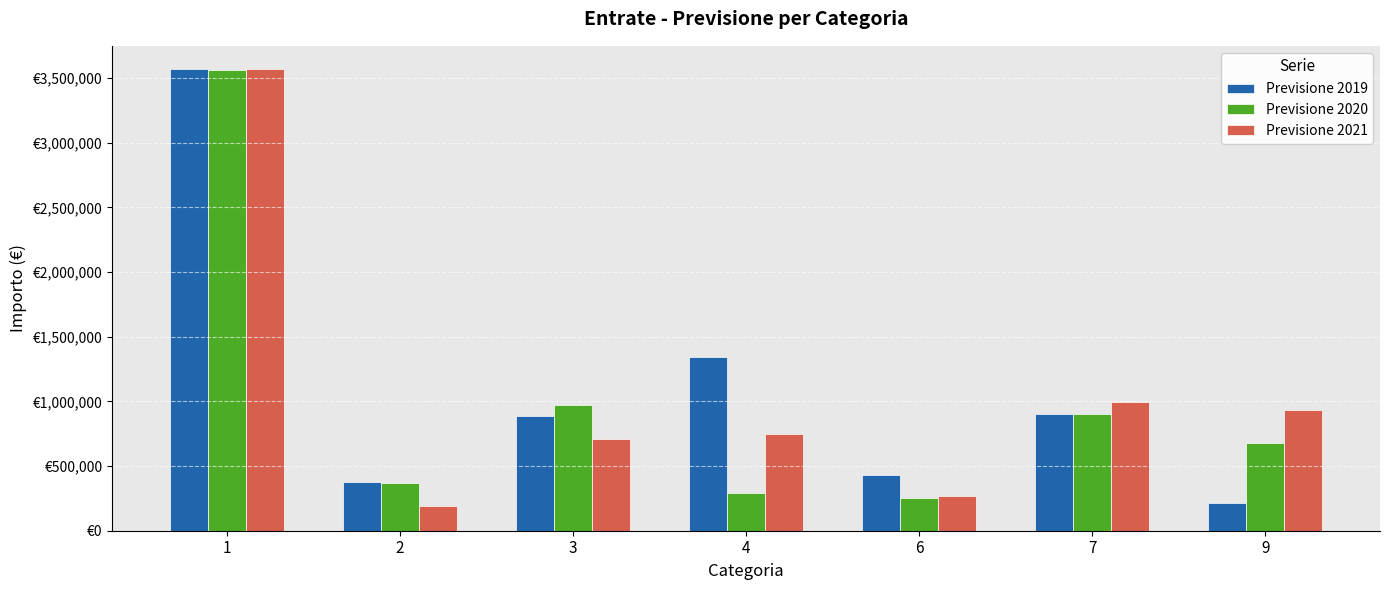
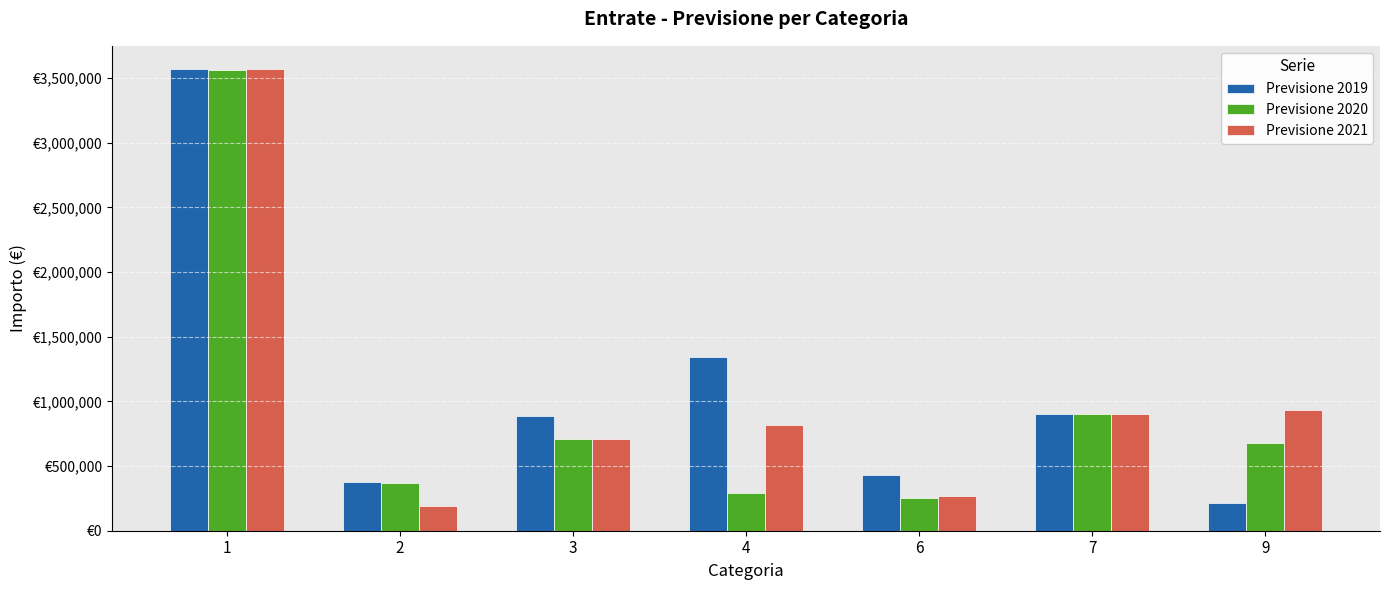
  {
    "Previsione 2019": {
      "1": "€3,570,000",
      "2": "€370,000",
      "3": "€890,000",
      "4": "€1,340,000",
      "6": "€430,000",
      "7": "€900,000",
      "9": "€210,000"
    },
    "Previsione 2020": {
      "1": "€3,570,000",
      "2": "€370,000",
-     "3": "€970,000",
+     "3": "€710,000",
      "4": "€290,000",
      "6": "€250,000",
      "7": "€900,000",
      "9": "€680,000"
    },
    "Previsione 2021": {
      "1": "€3,570,000",
      "2": "€190,000",
      "3": "€710,000",
-     "4": "€750,000",
+     "4": "€820,000",
      "6": "€270,000",
-     "7": "€1,000,000",
+     "7": "€900,000",
      "9": "€930,000"
    }
  }
